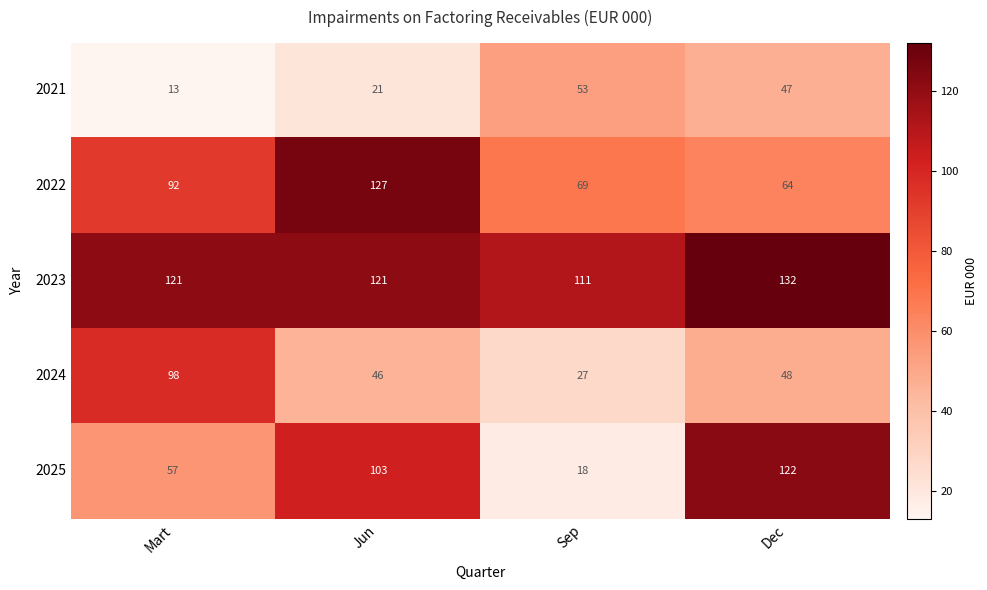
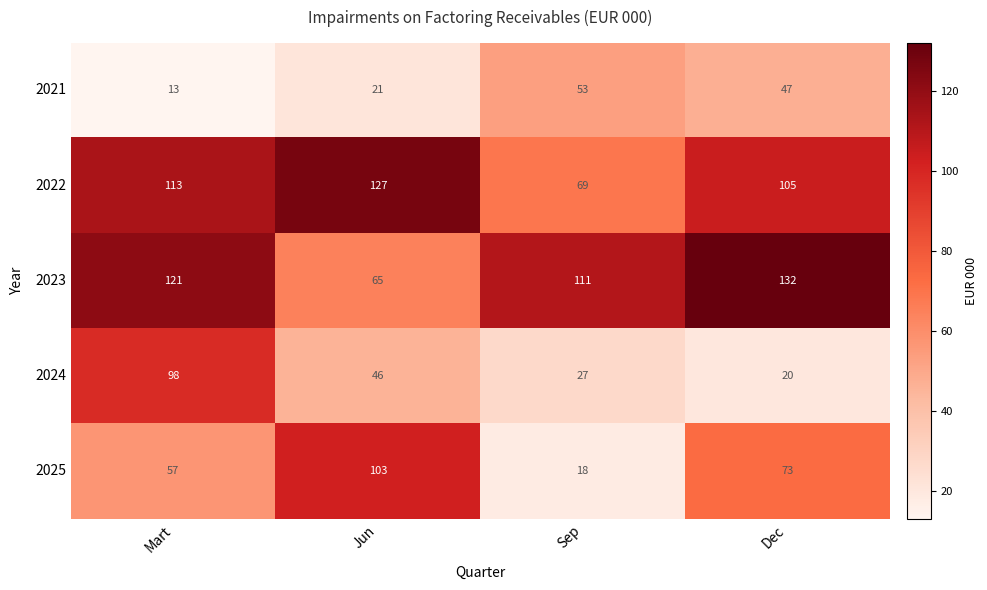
  {
    "2021": {
      "Mart": 13,
      "Jun": 21,
      "Sep": 53,
      "Dec": 47
    },
    "2022": {
-     "Mart": 92,
+     "Mart": 113,
      "Jun": 127,
      "Sep": 69,
-     "Dec": 64
+     "Dec": 105
    },
    "2023": {
      "Mart": 121,
-     "Jun": 121,
+     "Jun": 65,
      "Sep": 111,
      "Dec": 132
    },
    "2024": {
      "Mart": 98,
      "Jun": 46,
      "Sep": 27,
-     "Dec": 48
+     "Dec": 20
    },
    "2025": {
      "Mart": 57,
      "Jun": 103,
      "Sep": 18,
-     "Dec": 122
+     "Dec": 73
    }
  }
